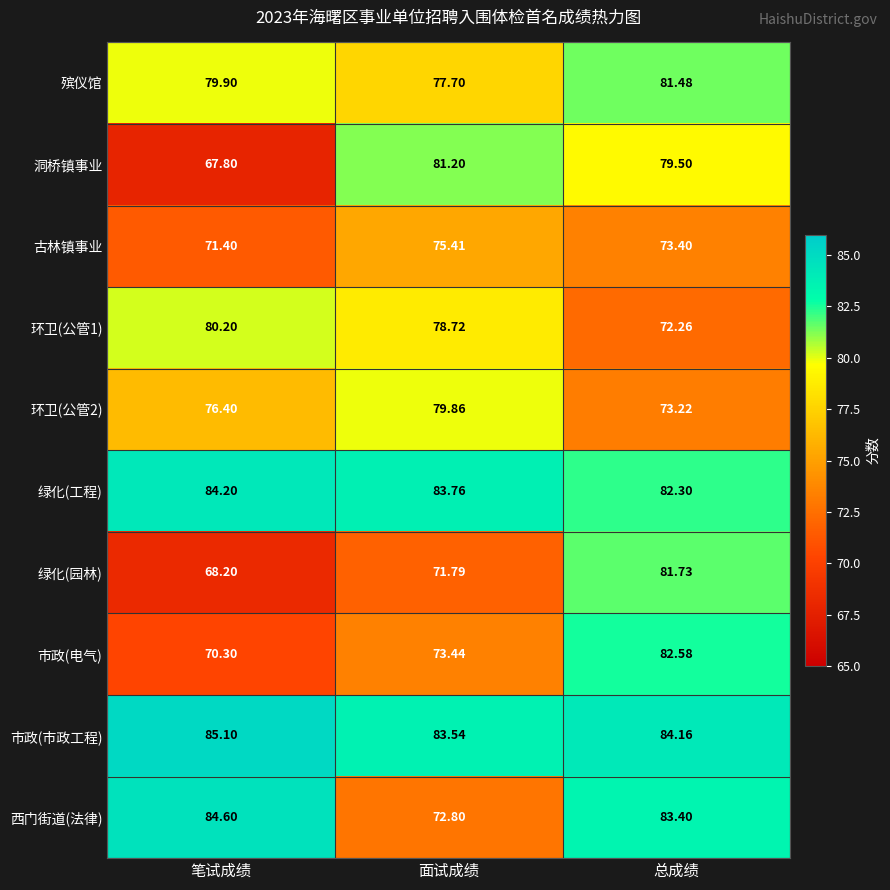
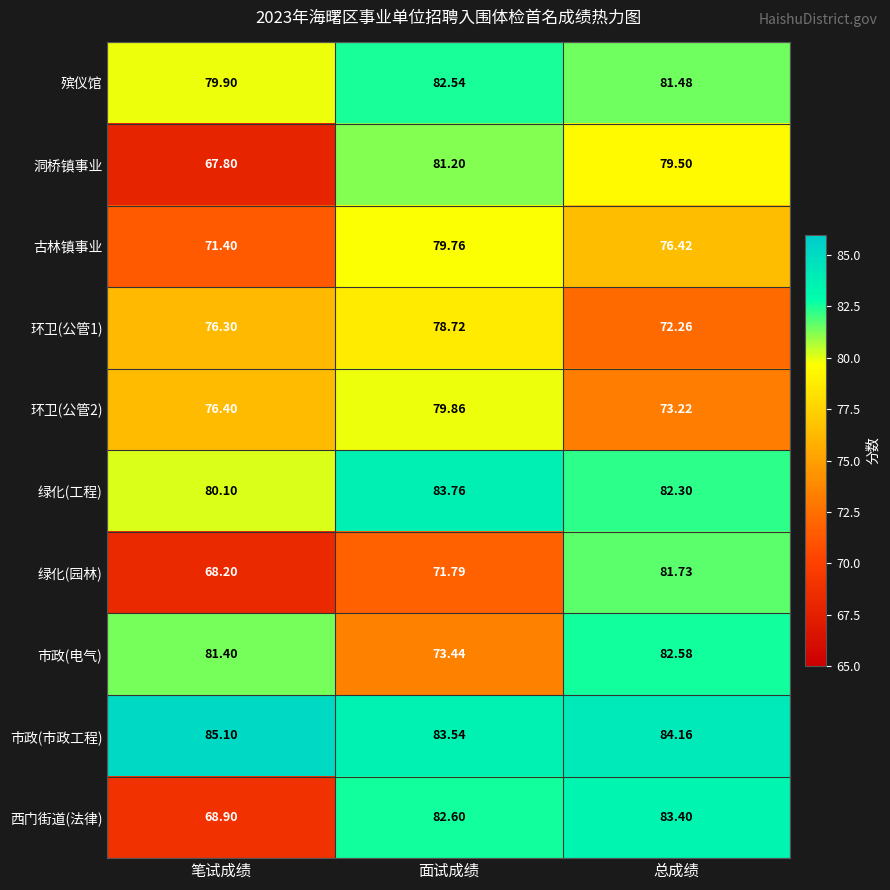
  {
    "殡仪馆": {
      "笔试成绩": 79.90,
-     "面试成绩": 77.70,
+     "面试成绩": 82.54,
      "总成绩": 81.48
    },
    "洞桥镇事业": {
      "笔试成绩": 67.80,
      "面试成绩": 81.20,
      "总成绩": 79.50
    },
    "古林镇事业": {
      "笔试成绩": 71.40,
-     "面试成绩": 75.41,
-     "总成绩": 73.40
+     "面试成绩": 79.76,
+     "总成绩": 76.42
    },
    "环卫(公管1)": {
-     "笔试成绩": 80.20,
+     "笔试成绩": 76.30,
      "面试成绩": 78.72,
      "总成绩": 72.26
    },
    "环卫(公管2)": {
      "笔试成绩": 76.40,
      "面试成绩": 79.86,
      "总成绩": 73.22
    },
    "绿化(工程)": {
-     "笔试成绩": 84.20,
+     "笔试成绩": 80.10,
      "面试成绩": 83.76,
      "总成绩": 82.30
    },
    "绿化(园林)": {
      "笔试成绩": 68.20,
      "面试成绩": 71.79,
      "总成绩": 81.73
    },
    "市政(电气)": {
-     "笔试成绩": 70.30,
+     "笔试成绩": 81.40,
      "面试成绩": 73.44,
      "总成绩": 82.58
    },
    "市政(市政工程)": {
      "笔试成绩": 85.10,
      "面试成绩": 83.54,
      "总成绩": 84.16
    },
    "西门街道(法律)": {
-     "笔试成绩": 84.60,
-     "面试成绩": 72.80,
+     "笔试成绩": 68.90,
+     "面试成绩": 82.60,
      "总成绩": 83.40
    }
  }
